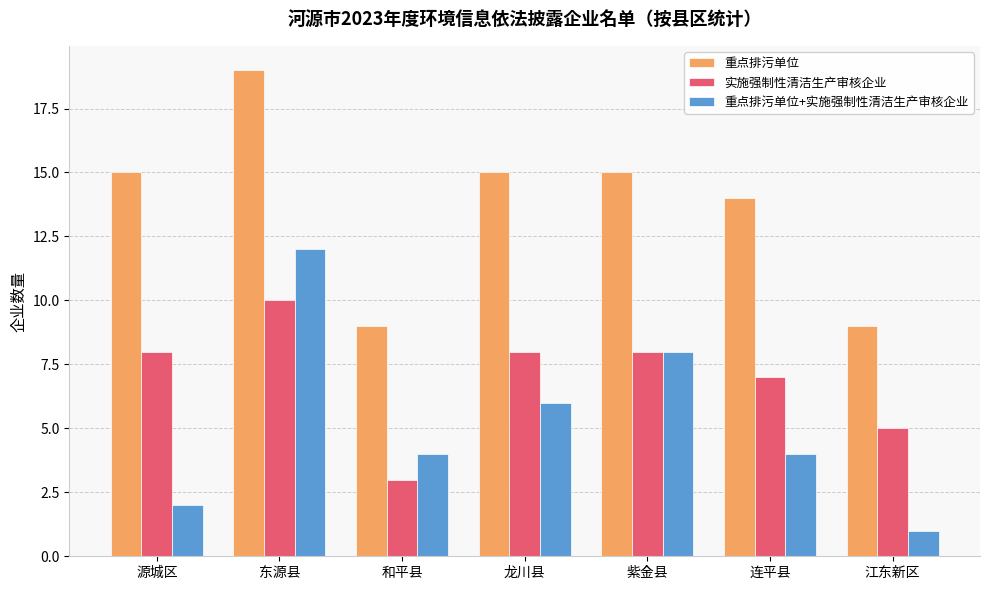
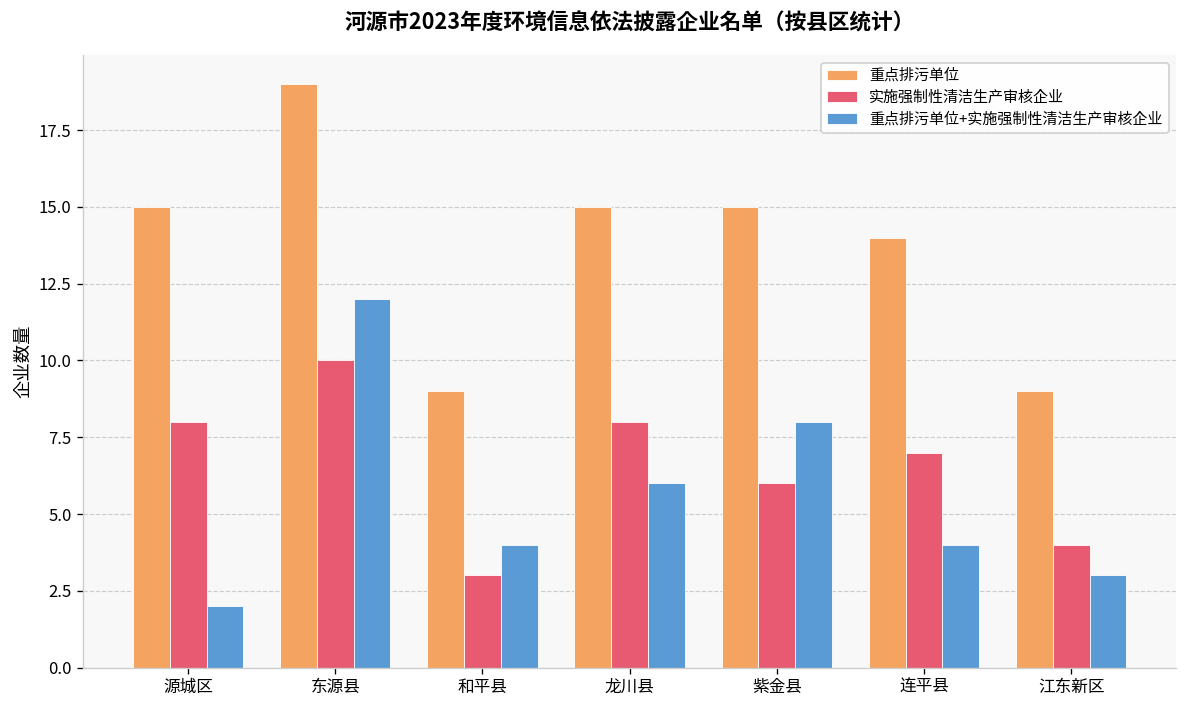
  {
    "重点排污单位": {
      "源城区": 15,
      "东源县": 19,
      "和平县": 9,
      "龙川县": 15,
      "紫金县": 15,
      "连平县": 14,
      "江东新区": 9
    },
    "实施强制性清洁生产审核企业": {
      "源城区": 8,
      "东源县": 10,
      "和平县": 3,
      "龙川县": 8,
-     "紫金县": 8,
+     "紫金县": 6,
      "连平县": 7,
-     "江东新区": 5
+     "江东新区": 4
    },
    "重点排污单位+实施强制性清洁生产审核企业": {
      "源城区": 2,
      "东源县": 12,
      "和平县": 4,
      "龙川县": 6,
      "紫金县": 8,
      "连平县": 4,
-     "江东新区": 1
+     "江东新区": 3
    }
  }
